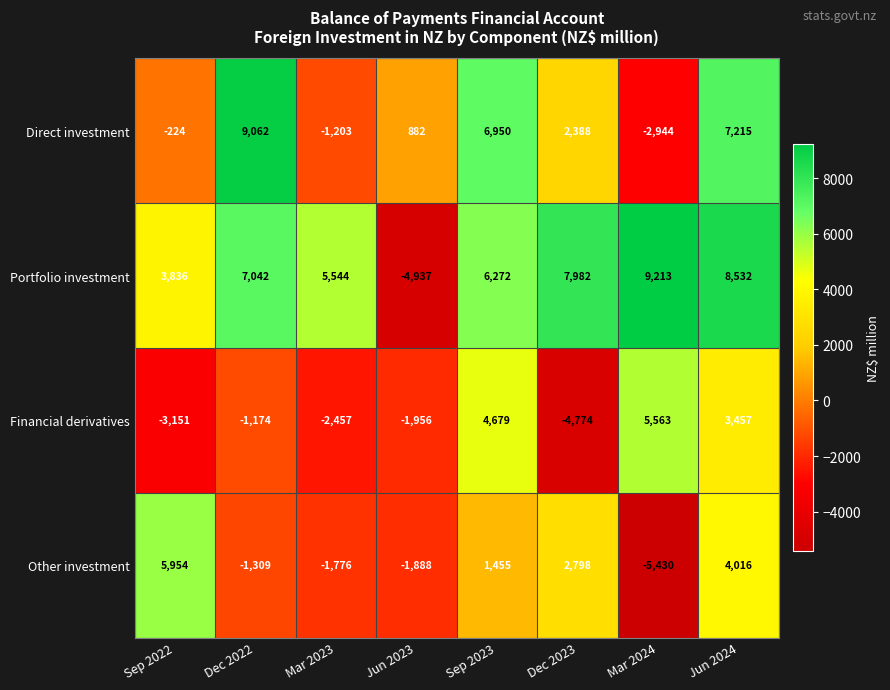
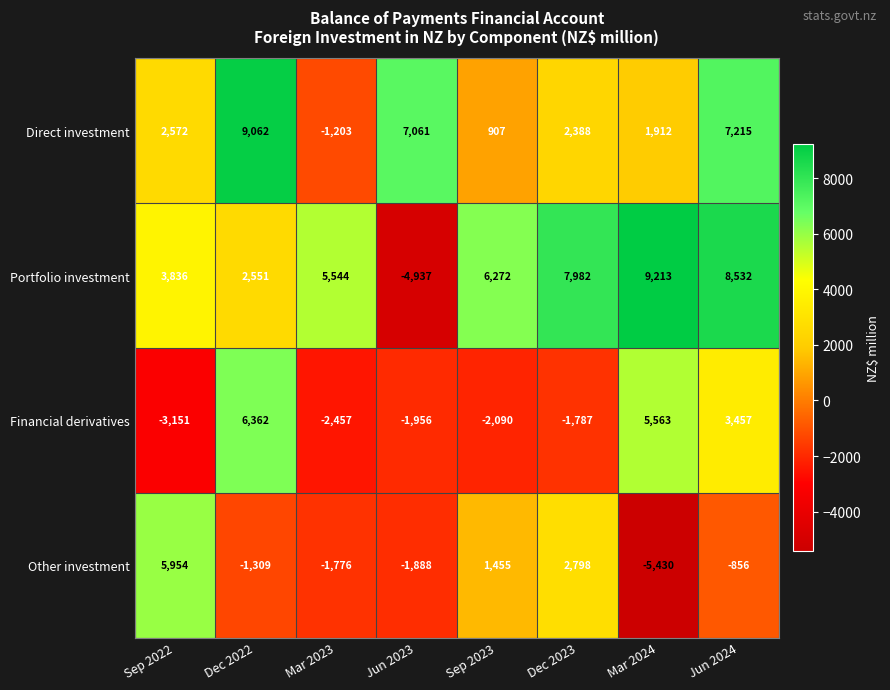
  {
    "Direct investment": {
-     "Sep 2022": "-224",
+     "Sep 2022": "2,572",
      "Dec 2022": "9,062",
      "Mar 2023": "-1,203",
-     "Jun 2023": "882",
-     "Sep 2023": "6,950",
+     "Jun 2023": "7,061",
+     "Sep 2023": "907",
      "Dec 2023": "2,388",
-     "Mar 2024": "-2,944",
+     "Mar 2024": "1,912",
      "Jun 2024": "7,215"
    },
    "Portfolio investment": {
      "Sep 2022": "3,836",
-     "Dec 2022": "7,042",
+     "Dec 2022": "2,551",
      "Mar 2023": "5,544",
      "Jun 2023": "-4,937",
      "Sep 2023": "6,272",
      "Dec 2023": "7,982",
      "Mar 2024": "9,213",
      "Jun 2024": "8,532"
    },
    "Financial derivatives": {
      "Sep 2022": "-3,151",
-     "Dec 2022": "-1,174",
+     "Dec 2022": "6,362",
      "Mar 2023": "-2,457",
      "Jun 2023": "-1,956",
-     "Sep 2023": "4,679",
-     "Dec 2023": "-4,774",
+     "Sep 2023": "-2,090",
+     "Dec 2023": "-1,787",
      "Mar 2024": "5,563",
      "Jun 2024": "3,457"
    },
    "Other investment": {
      "Sep 2022": "5,954",
      "Dec 2022": "-1,309",
      "Mar 2023": "-1,776",
      "Jun 2023": "-1,888",
      "Sep 2023": "1,455",
      "Dec 2023": "2,798",
      "Mar 2024": "-5,430",
-     "Jun 2024": "4,016"
+     "Jun 2024": "-856"
    }
  }
